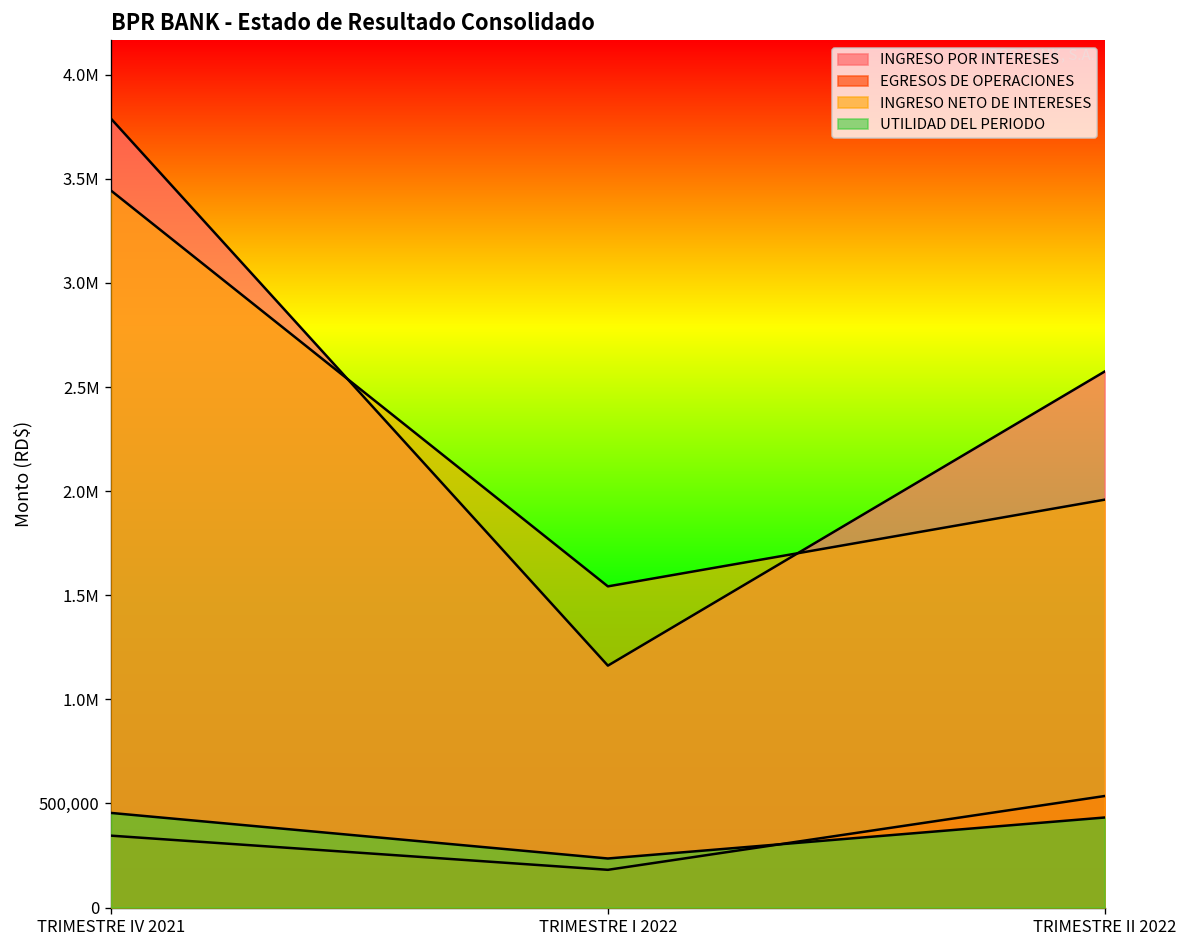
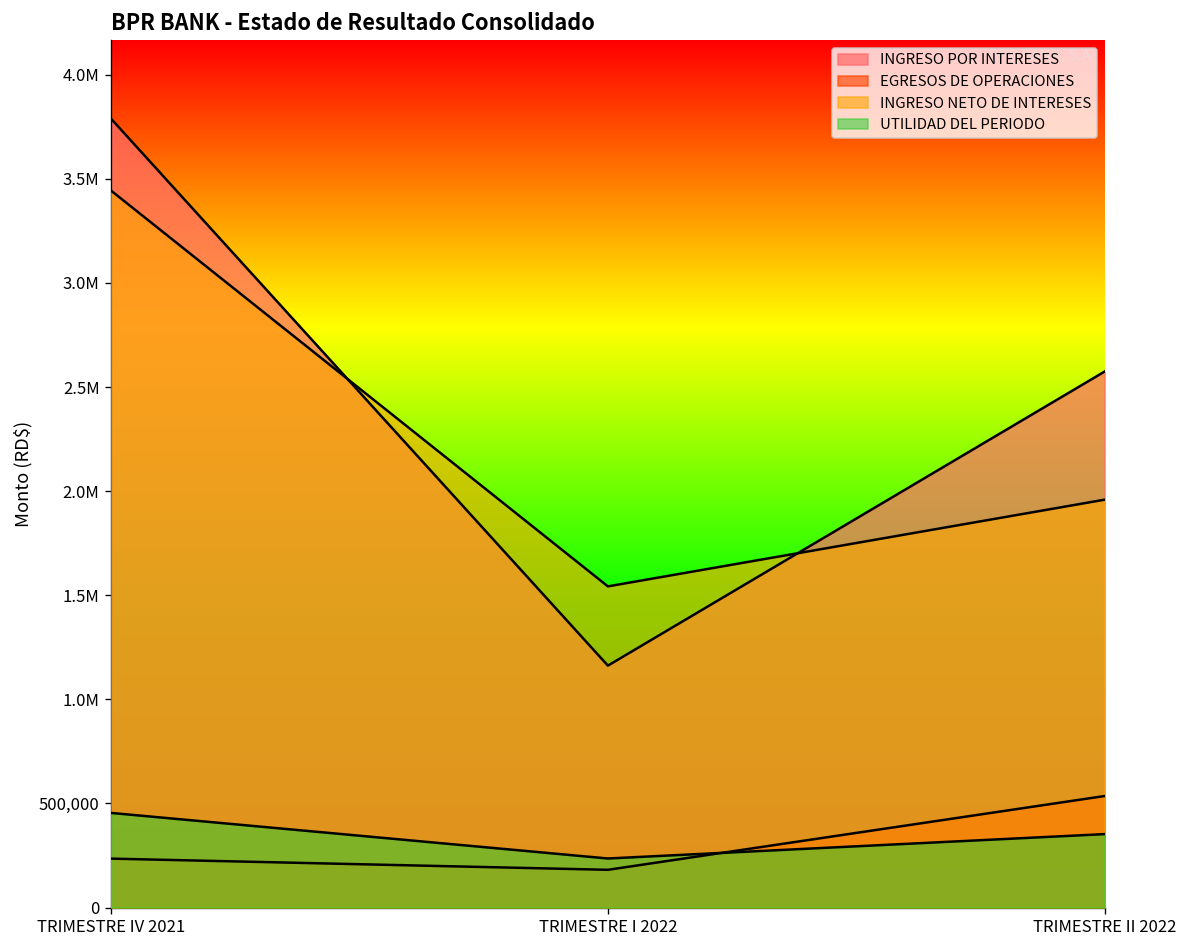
  {
    "INGRESO POR INTERESES": {
      "TRIMESTRE IV 2021": "3,790,000",
      "TRIMESTRE I 2022": "1,160,000",
      "TRIMESTRE II 2022": "2,570,000"
    },
    "EGRESOS DE OPERACIONES": {
-     "TRIMESTRE IV 2021": "350,000",
+     "TRIMESTRE IV 2021": "230,000",
      "TRIMESTRE I 2022": "180,000",
      "TRIMESTRE II 2022": "540,000"
    },
    "INGRESO NETO DE INTERESES": {
      "TRIMESTRE IV 2021": "3,440,000",
      "TRIMESTRE I 2022": "1,540,000",
      "TRIMESTRE II 2022": "1,960,000"
    },
    "UTILIDAD DEL PERIODO": {
      "TRIMESTRE IV 2021": "450,000",
      "TRIMESTRE I 2022": "240,000",
-     "TRIMESTRE II 2022": "430,000"
+     "TRIMESTRE II 2022": "350,000"
    }
  }
